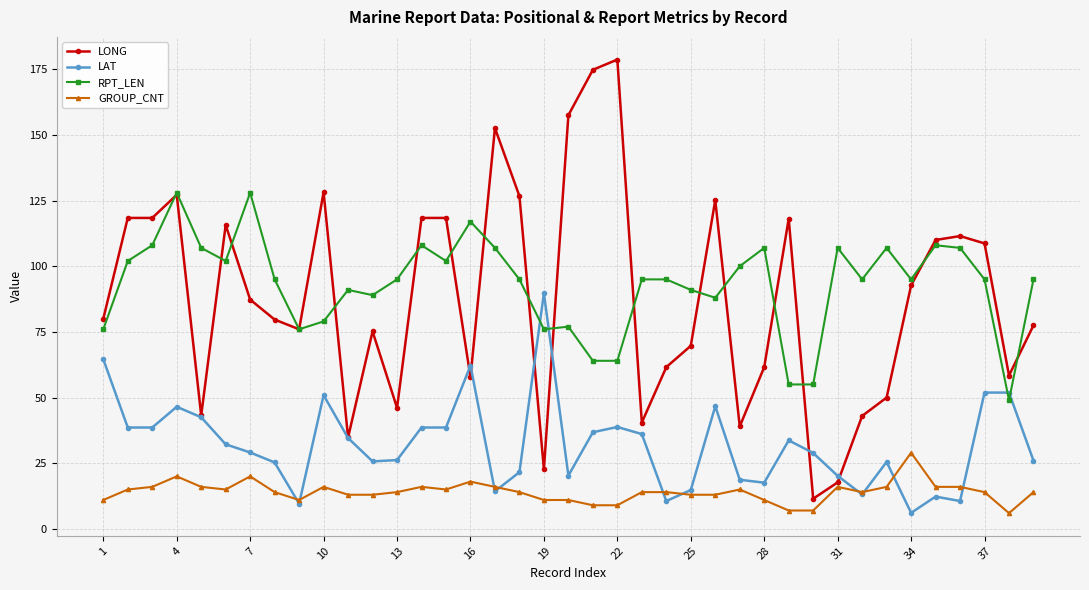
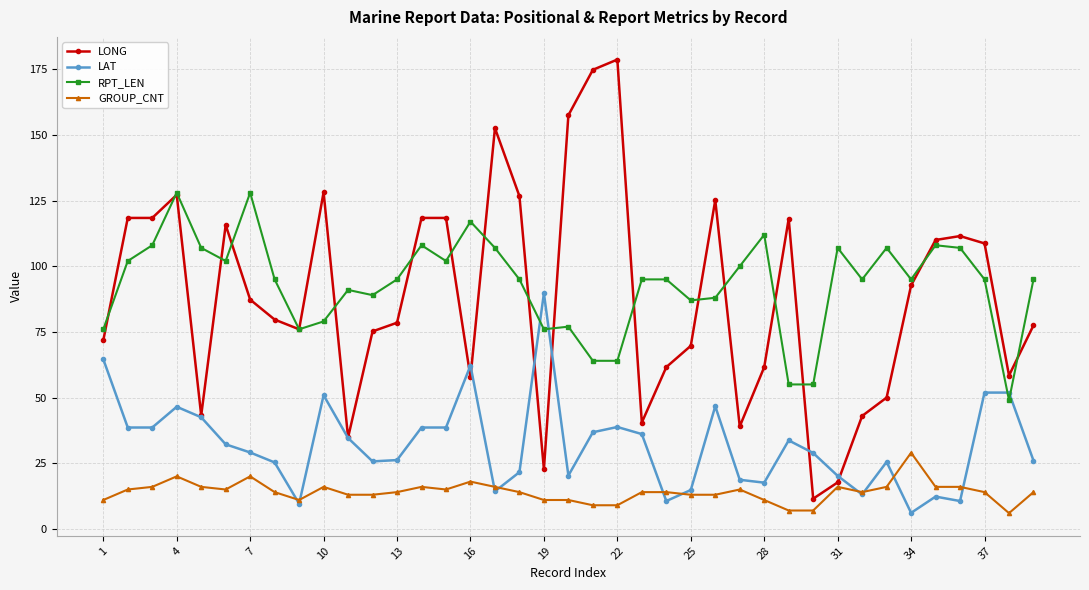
  {
    "LONG": {
-     "1": 80,
+     "1": 72,
      "7": 87,
      "10": 128,
-     "13": 46,
+     "13": 79,
      "16": 58,
      "19": 23,
      "22": 179,
      "25": 70,
      "28": 62,
      "31": 18,
      "34": 93,
      "37": 109
    },
    "LAT": {
      "1": 65,
      "4": 47,
      "7": 29,
      "10": 51,
      "13": 26,
      "16": 62,
      "19": 90,
      "22": 39,
      "25": 15,
      "28": 18,
      "31": 20,
      "34": 6,
      "37": 52
    },
    "RPT_LEN": {
      "1": 76,
      "7": 128,
      "10": 79,
      "13": 95,
      "16": 117,
      "19": 76,
      "22": 64,
-     "25": 91,
-     "28": 107,
+     "25": 87,
+     "28": 112,
      "31": 107,
      "34": 95,
      "37": 95
    },
    "GROUP_CNT": {
      "1": 11,
      "4": 20,
      "7": 20,
      "10": 16,
      "13": 14,
      "16": 18,
      "19": 11,
      "22": 9,
      "25": 13,
      "28": 11,
      "31": 16,
      "34": 29,
      "37": 14
    }
  }
